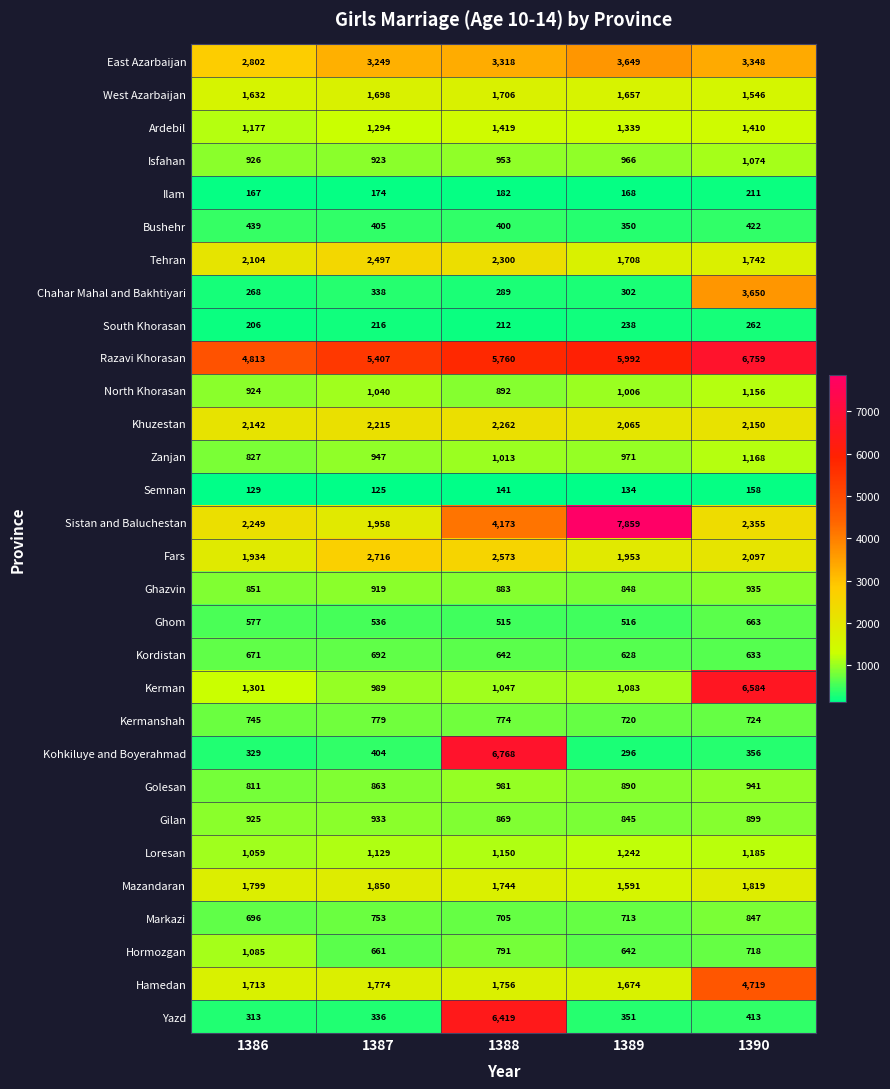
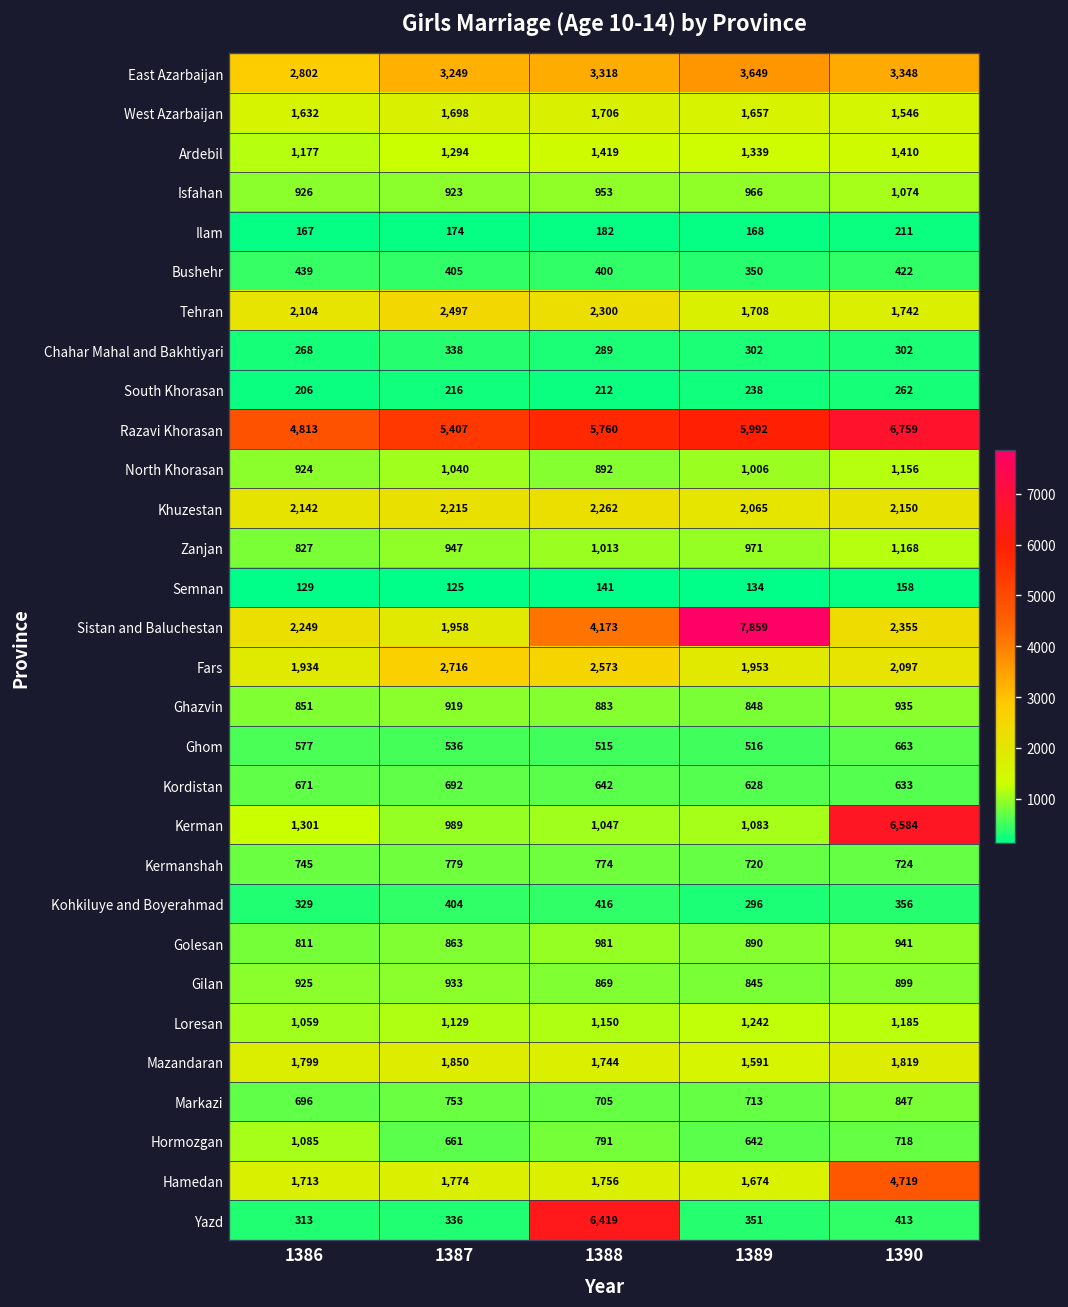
  {
    "East Azarbaijan": {
      "1386": "2,802",
      "1387": "3,249",
      "1388": "3,318",
      "1389": "3,649",
      "1390": "3,348"
    },
    "West Azarbaijan": {
      "1386": "1,632",
      "1387": "1,698",
      "1388": "1,706",
      "1389": "1,657",
      "1390": "1,546"
    },
    "Ardebil": {
      "1386": "1,177",
      "1387": "1,294",
      "1388": "1,419",
      "1389": "1,339",
      "1390": "1,410"
    },
    "Isfahan": {
      "1386": "926",
      "1387": "923",
      "1388": "953",
      "1389": "966",
      "1390": "1,074"
    },
    "Ilam": {
      "1386": "167",
      "1387": "174",
      "1388": "182",
      "1389": "168",
      "1390": "211"
    },
    "Bushehr": {
      "1386": "439",
      "1387": "405",
      "1388": "400",
      "1389": "350",
      "1390": "422"
    },
    "Tehran": {
      "1386": "2,104",
      "1387": "2,497",
      "1388": "2,300",
      "1389": "1,708",
      "1390": "1,742"
    },
    "Chahar Mahal and Bakhtiyari": {
      "1386": "268",
      "1387": "338",
      "1388": "289",
      "1389": "302",
-     "1390": "3,650"
+     "1390": "302"
    },
    "South Khorasan": {
      "1386": "206",
      "1387": "216",
      "1388": "212",
      "1389": "238",
      "1390": "262"
    },
    "Razavi Khorasan": {
      "1386": "4,813",
      "1387": "5,407",
      "1388": "5,760",
      "1389": "5,992",
      "1390": "6,759"
    },
    "North Khorasan": {
      "1386": "924",
      "1387": "1,040",
      "1388": "892",
      "1389": "1,006",
      "1390": "1,156"
    },
    "Khuzestan": {
      "1386": "2,142",
      "1387": "2,215",
      "1388": "2,262",
      "1389": "2,065",
      "1390": "2,150"
    },
    "Zanjan": {
      "1386": "827",
      "1387": "947",
      "1388": "1,013",
      "1389": "971",
      "1390": "1,168"
    },
    "Semnan": {
      "1386": "129",
      "1387": "125",
      "1388": "141",
      "1389": "134",
      "1390": "158"
    },
    "Sistan and Baluchestan": {
      "1386": "2,249",
      "1387": "1,958",
      "1388": "4,173",
      "1389": "7,859",
      "1390": "2,355"
    },
    "Fars": {
      "1386": "1,934",
      "1387": "2,716",
      "1388": "2,573",
      "1389": "1,953",
      "1390": "2,097"
    },
    "Ghazvin": {
      "1386": "851",
      "1387": "919",
      "1388": "883",
      "1389": "848",
      "1390": "935"
    },
    "Ghom": {
      "1386": "577",
      "1387": "536",
      "1388": "515",
      "1389": "516",
      "1390": "663"
    },
    "Kordistan": {
      "1386": "671",
      "1387": "692",
      "1388": "642",
      "1389": "628",
      "1390": "633"
    },
    "Kerman": {
      "1386": "1,301",
      "1387": "989",
      "1388": "1,047",
      "1389": "1,083",
      "1390": "6,584"
    },
    "Kermanshah": {
      "1386": "745",
      "1387": "779",
      "1388": "774",
      "1389": "720",
      "1390": "724"
    },
    "Kohkiluye and Boyerahmad": {
      "1386": "329",
      "1387": "404",
-     "1388": "6,768",
+     "1388": "416",
      "1389": "296",
      "1390": "356"
    },
    "Golesan": {
      "1386": "811",
      "1387": "863",
      "1388": "981",
      "1389": "890",
      "1390": "941"
    },
    "Gilan": {
      "1386": "925",
      "1387": "933",
      "1388": "869",
      "1389": "845",
      "1390": "899"
    },
    "Loresan": {
      "1386": "1,059",
      "1387": "1,129",
      "1388": "1,150",
      "1389": "1,242",
      "1390": "1,185"
    },
    "Mazandaran": {
      "1386": "1,799",
      "1387": "1,850",
      "1388": "1,744",
      "1389": "1,591",
      "1390": "1,819"
    },
    "Markazi": {
      "1386": "696",
      "1387": "753",
      "1388": "705",
      "1389": "713",
      "1390": "847"
    },
    "Hormozgan": {
      "1386": "1,085",
      "1387": "661",
      "1388": "791",
      "1389": "642",
      "1390": "718"
    },
    "Hamedan": {
      "1386": "1,713",
      "1387": "1,774",
      "1388": "1,756",
      "1389": "1,674",
      "1390": "4,719"
    },
    "Yazd": {
      "1386": "313",
      "1387": "336",
      "1388": "6,419",
      "1389": "351",
      "1390": "413"
    }
  }
